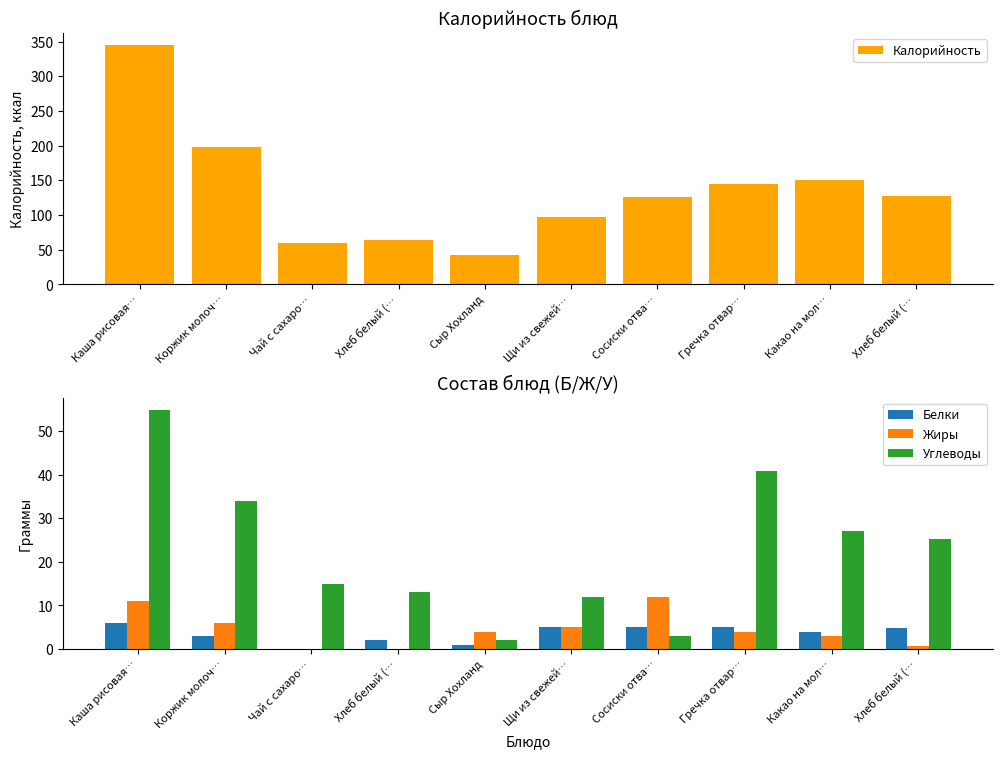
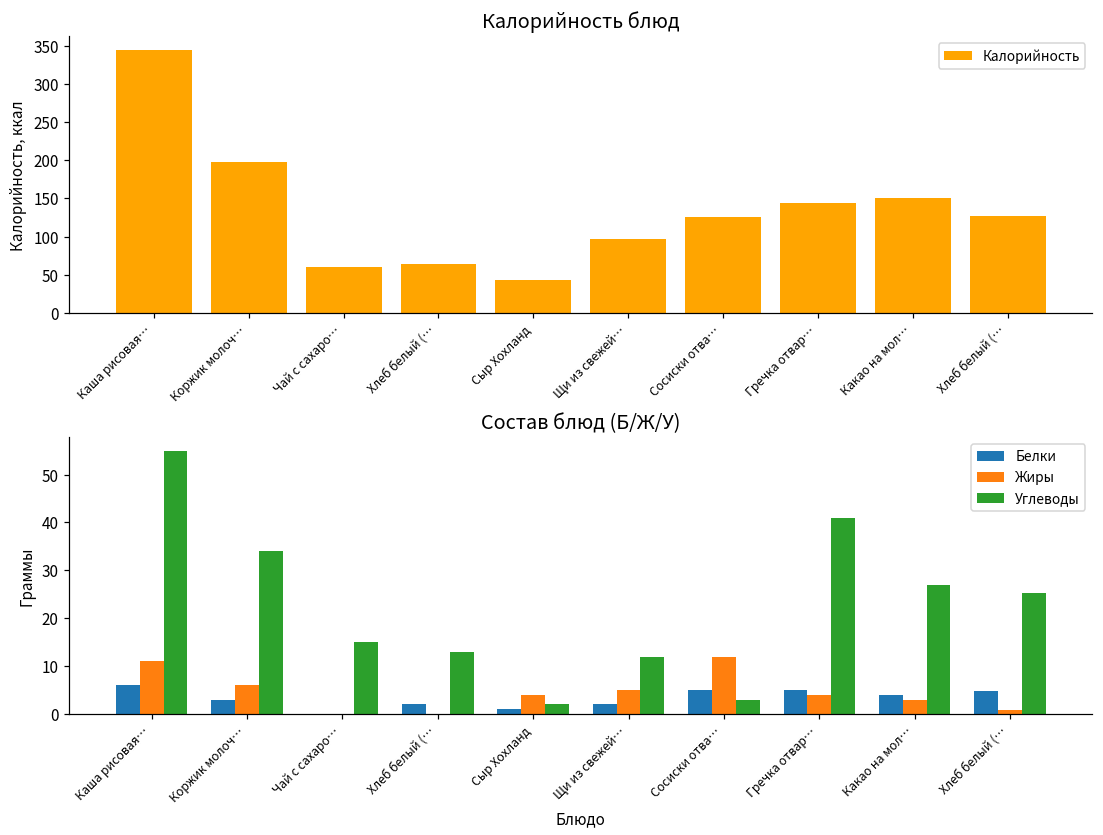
  {
    "Калорийность блюд": {
      "Каша рисовая…": 350,
      "Коржик молоч…": 200,
      "Чай с сахаро…": 60,
      "Сыр Хохланд": 40,
      "Щи из свежей…": 100,
      "Сосиски отва…": 130,
      "Гречка отвар…": 140,
      "Какао на мол…": 150
    },
    "Состав блюд (Б/Ж/У)": {
      "Белки": {
        "Каша рисовая…": 6,
        "Коржик молоч…": 3,
        "Чай с сахаро…": 0,
        "Сыр Хохланд": 1,
-       "Щи из свежей…": 5,
+       "Щи из свежей…": 2,
        "Сосиски отва…": 5,
        "Гречка отвар…": 5,
        "Какао на мол…": 4
      },
      "Жиры": {
        "Каша рисовая…": 11,
        "Коржик молоч…": 6,
        "Чай с сахаро…": 0,
        "Сыр Хохланд": 4,
        "Щи из свежей…": 5,
        "Сосиски отва…": 12,
        "Гречка отвар…": 4,
        "Какао на мол…": 3
      },
      "Углеводы": {
        "Каша рисовая…": 55,
        "Коржик молоч…": 34,
        "Чай с сахаро…": 15,
        "Сыр Хохланд": 2,
        "Щи из свежей…": 12,
        "Сосиски отва…": 3,
        "Гречка отвар…": 41,
        "Какао на мол…": 27
      }
    }
  }
